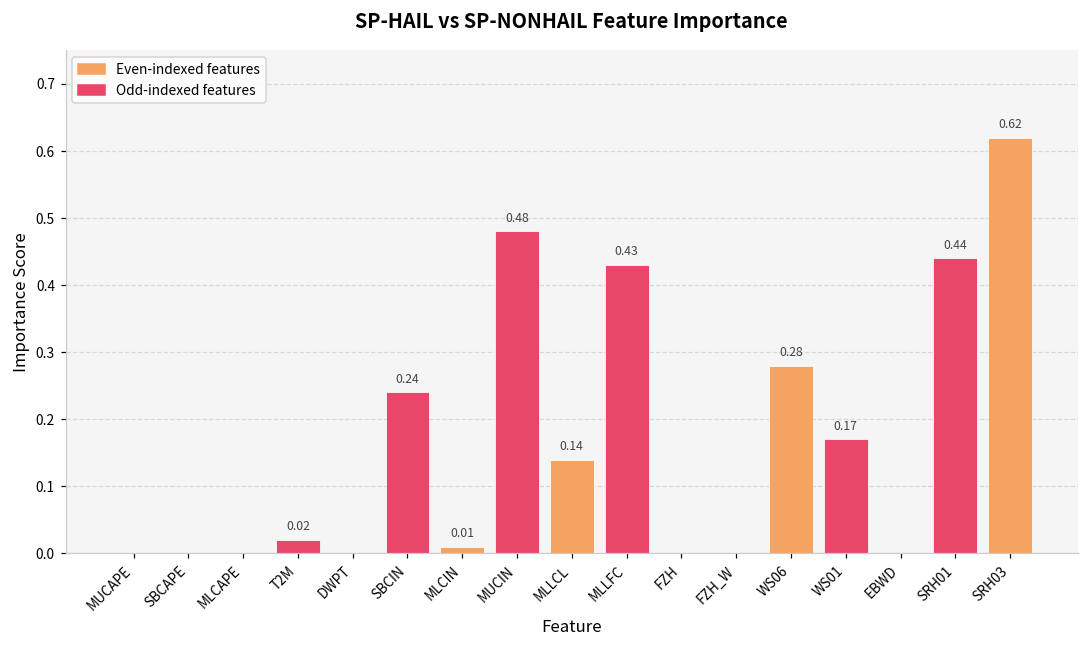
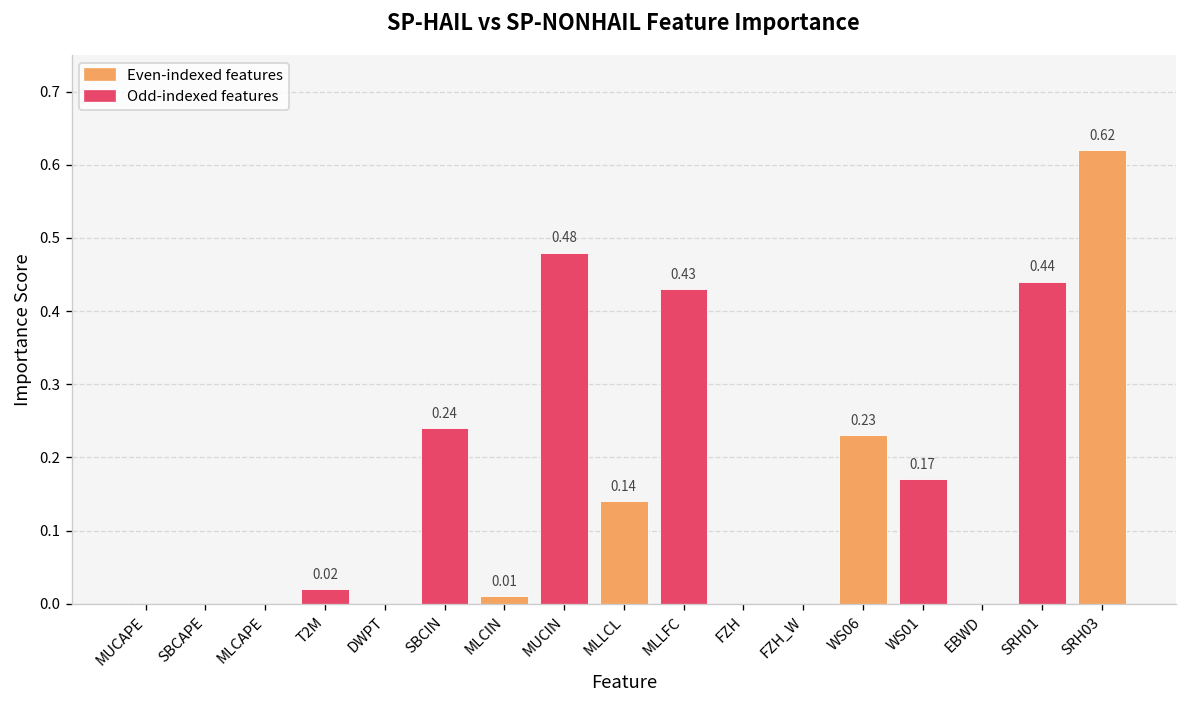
  {
    "T2M": 0.02,
    "SBCIN": 0.24,
    "MLCIN": 0.01,
    "MUCIN": 0.48,
    "MLLCL": 0.14,
    "MLLFC": 0.43,
-   "WS06": 0.28,
+   "WS06": 0.23,
    "WS01": 0.17,
    "SRH01": 0.44,
    "SRH03": 0.62
  }
